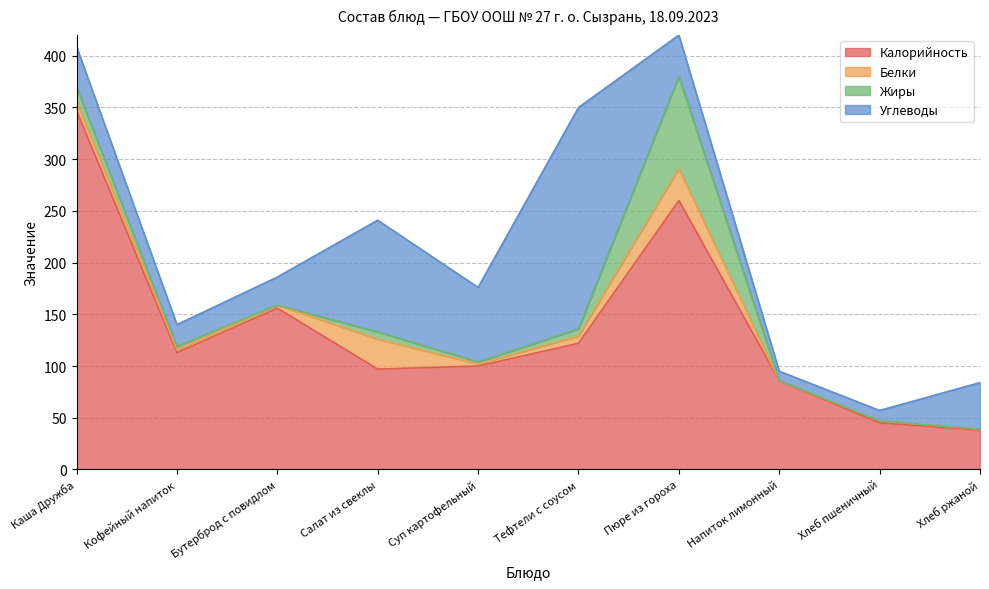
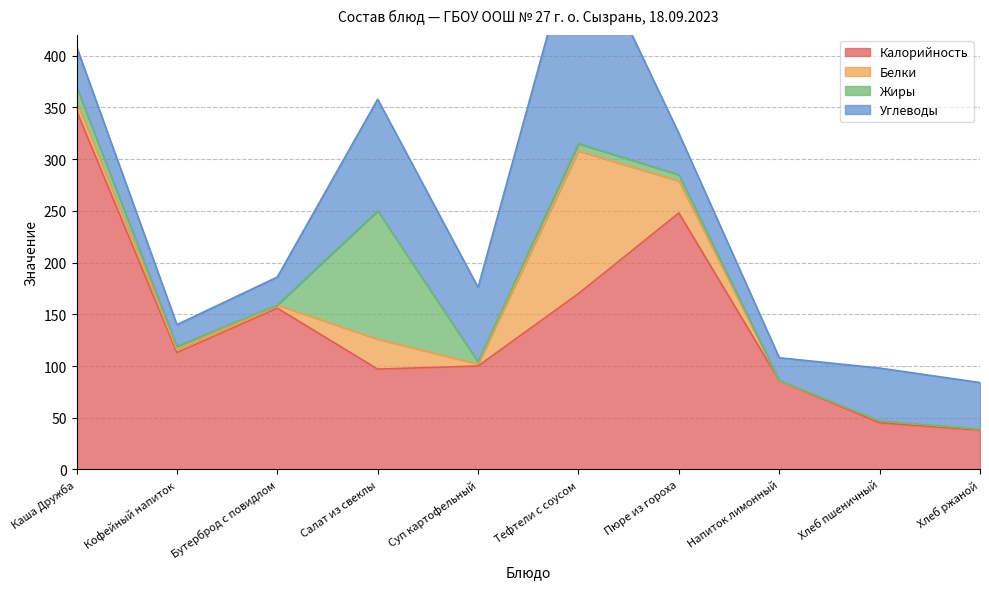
  {
    "Калорийность": {
      "Каша Дружба": 347,
      "Кофейный напиток": 113,
      "Бутерброд с повидлом": 156,
      "Салат из свеклы": 97,
-     "Тефтели с соусом": 122,
-     "Пюре из гороха": 260
+     "Тефтели с соусом": 170,
+     "Пюре из гороха": 248
    },
    "Белки": {
      "Каша Дружба": 9,
      "Кофейный напиток": 3,
      "Салат из свеклы": 29,
-     "Тефтели с соусом": 7,
+     "Тефтели с соусом": 138,
      "Пюре из гороха": 31
    },
    "Жиры": {
      "Каша Дружба": 14,
      "Кофейный напиток": 3,
-     "Салат из свеклы": 7,
+     "Салат из свеклы": 124,
      "Тефтели с соусом": 7,
-     "Пюре из гороха": 89
+     "Пюре из гороха": 6
    },
    "Углеводы": {
      "Каша Дружба": 39,
      "Кофейный напиток": 21,
      "Бутерброд с повидлом": 27,
      "Салат из свеклы": 108,
      "Суп картофельный": 72,
      "Пюре из гороха": 40,
-     "Напиток лимонный": 9,
-     "Хлеб пшеничный": 10,
+     "Напиток лимонный": 22,
+     "Хлеб пшеничный": 51,
      "Хлеб ржаной": 45
    }
  }
